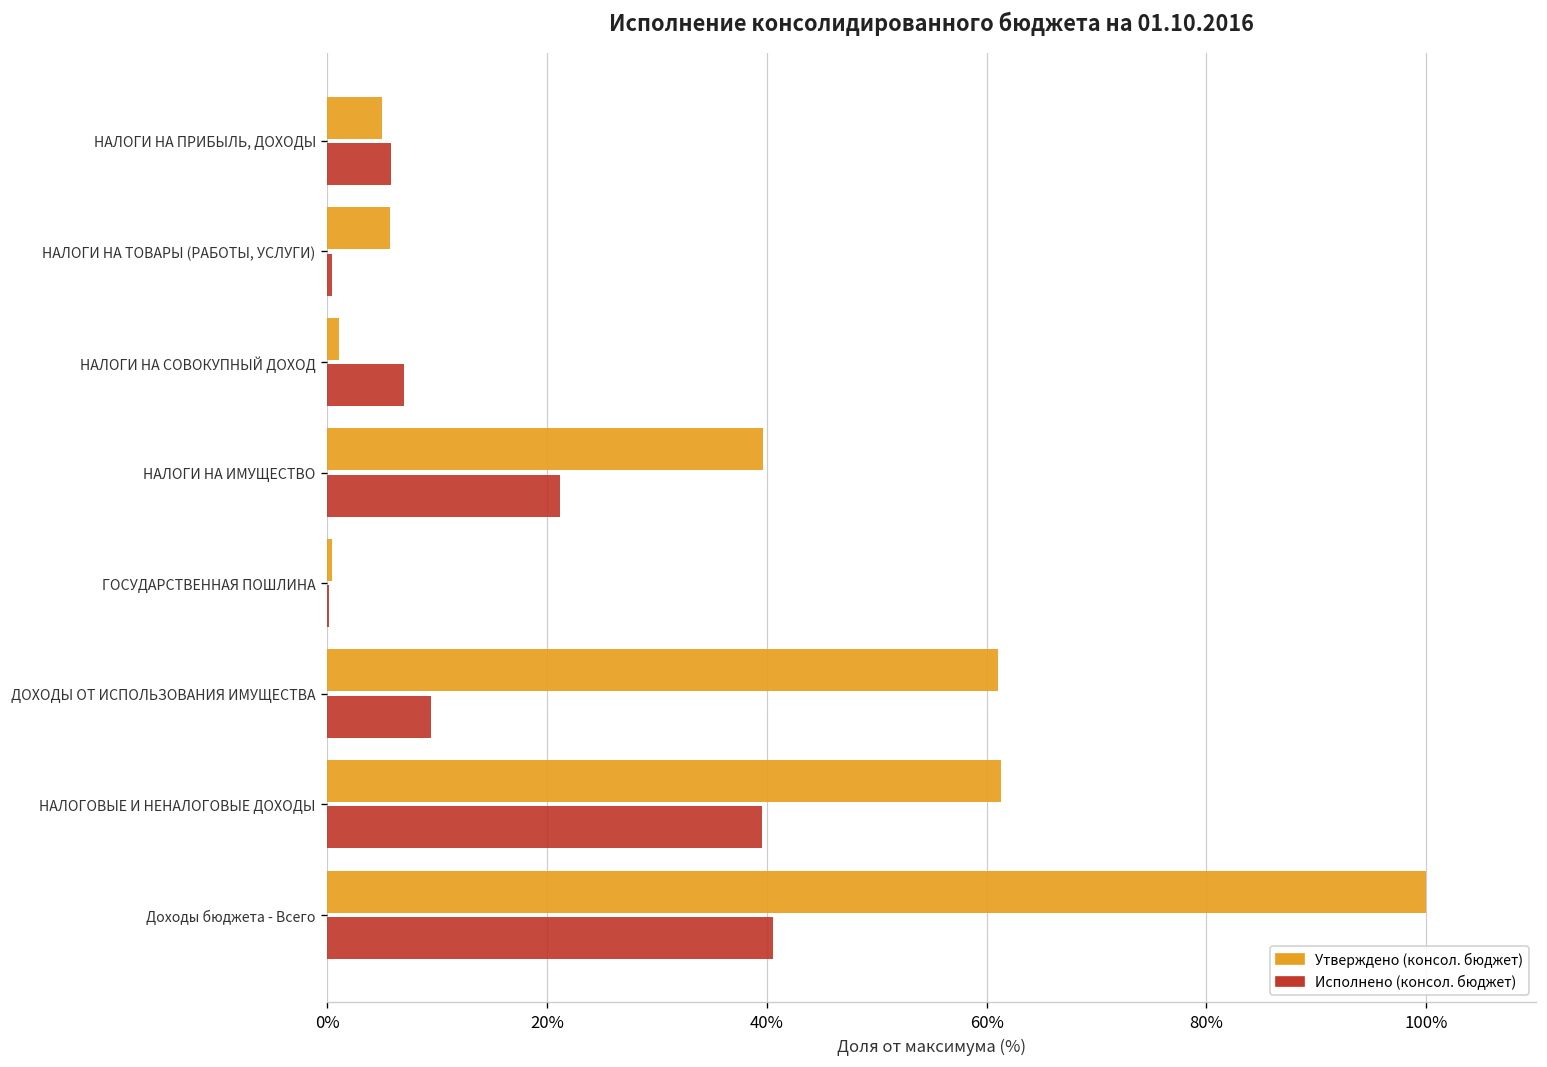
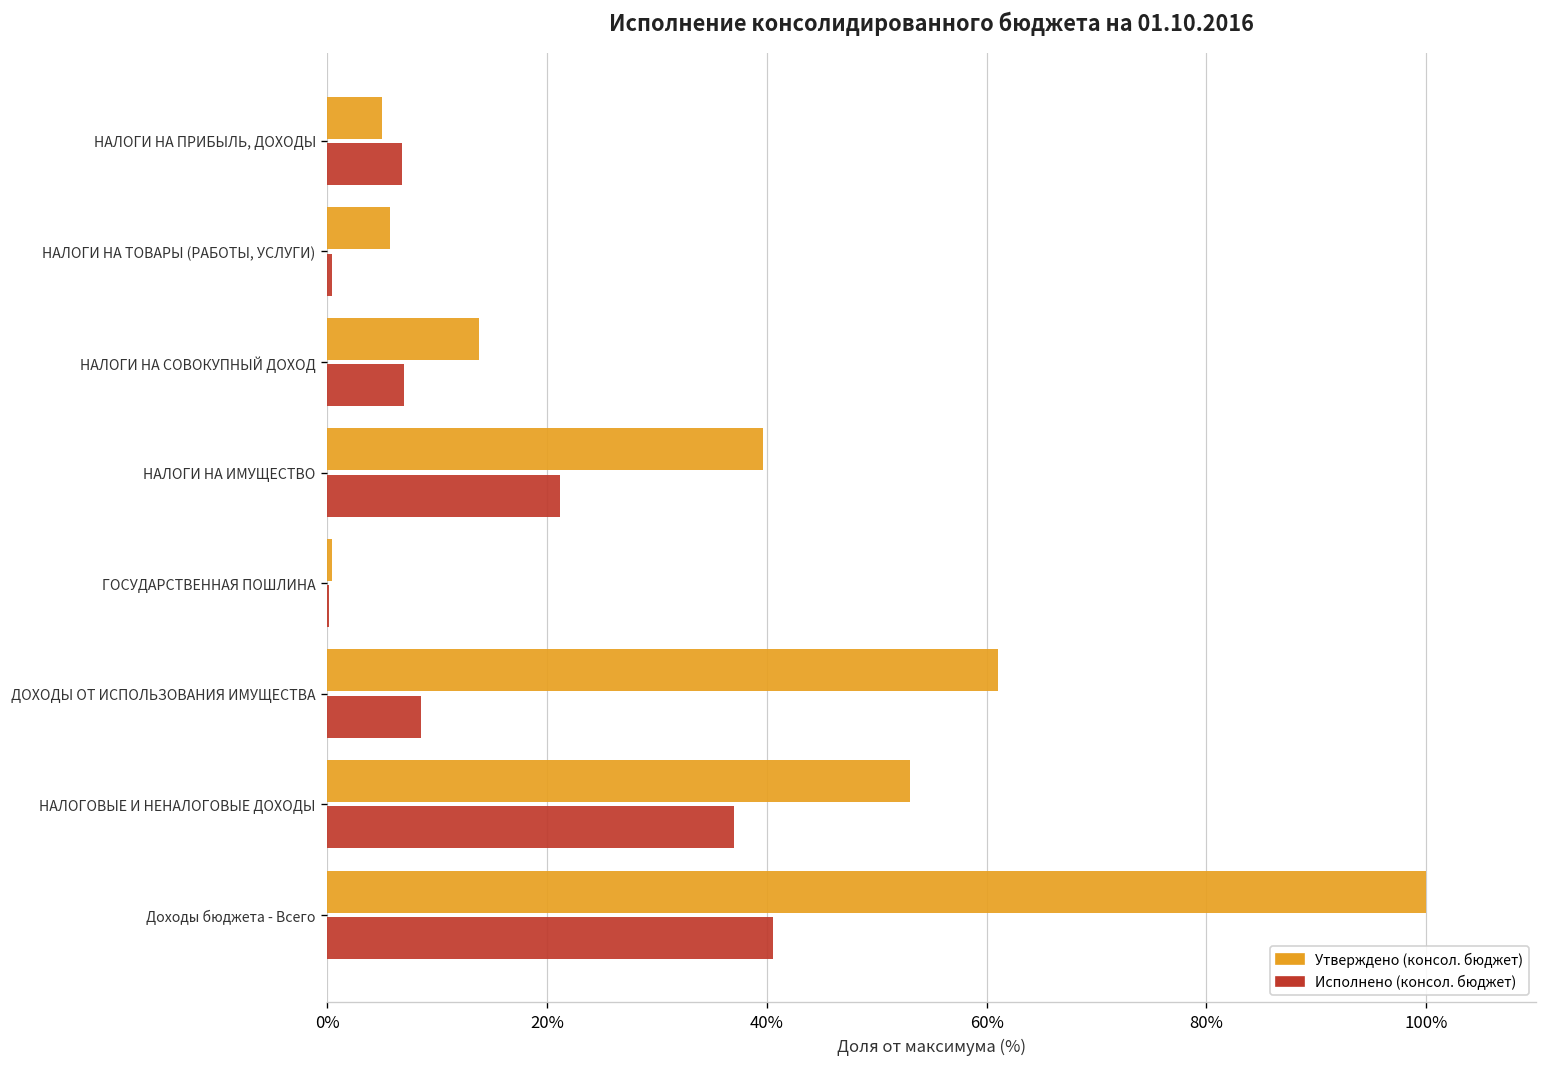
  {
    "Утверждено (консол. бюджет)": {
      "НАЛОГИ НА ПРИБЫЛЬ, ДОХОДЫ": "5%",
      "НАЛОГИ НА ТОВАРЫ (РАБОТЫ, УСЛУГИ)": "6%",
-     "НАЛОГИ НА СОВОКУПНЫЙ ДОХОД": "1%",
+     "НАЛОГИ НА СОВОКУПНЫЙ ДОХОД": "14%",
      "НАЛОГИ НА ИМУЩЕСТВО": "40%",
      "ГОСУДАРСТВЕННАЯ ПОШЛИНА": "0%",
      "ДОХОДЫ ОТ ИСПОЛЬЗОВАНИЯ ИМУЩЕСТВА": "61%",
-     "НАЛОГОВЫЕ И НЕНАЛОГОВЫЕ ДОХОДЫ": "61%",
+     "НАЛОГОВЫЕ И НЕНАЛОГОВЫЕ ДОХОДЫ": "53%",
      "Доходы бюджета - Всего": "100%"
    },
    "Исполнено (консол. бюджет)": {
-     "НАЛОГИ НА ПРИБЫЛЬ, ДОХОДЫ": "6%",
+     "НАЛОГИ НА ПРИБЫЛЬ, ДОХОДЫ": "7%",
      "НАЛОГИ НА ТОВАРЫ (РАБОТЫ, УСЛУГИ)": "0%",
      "НАЛОГИ НА СОВОКУПНЫЙ ДОХОД": "7%",
      "НАЛОГИ НА ИМУЩЕСТВО": "21%",
-     "ДОХОДЫ ОТ ИСПОЛЬЗОВАНИЯ ИМУЩЕСТВА": "9%",
-     "НАЛОГОВЫЕ И НЕНАЛОГОВЫЕ ДОХОДЫ": "40%",
+     "ДОХОДЫ ОТ ИСПОЛЬЗОВАНИЯ ИМУЩЕСТВА": "8%",
+     "НАЛОГОВЫЕ И НЕНАЛОГОВЫЕ ДОХОДЫ": "37%",
      "Доходы бюджета - Всего": "41%"
    }
  }
